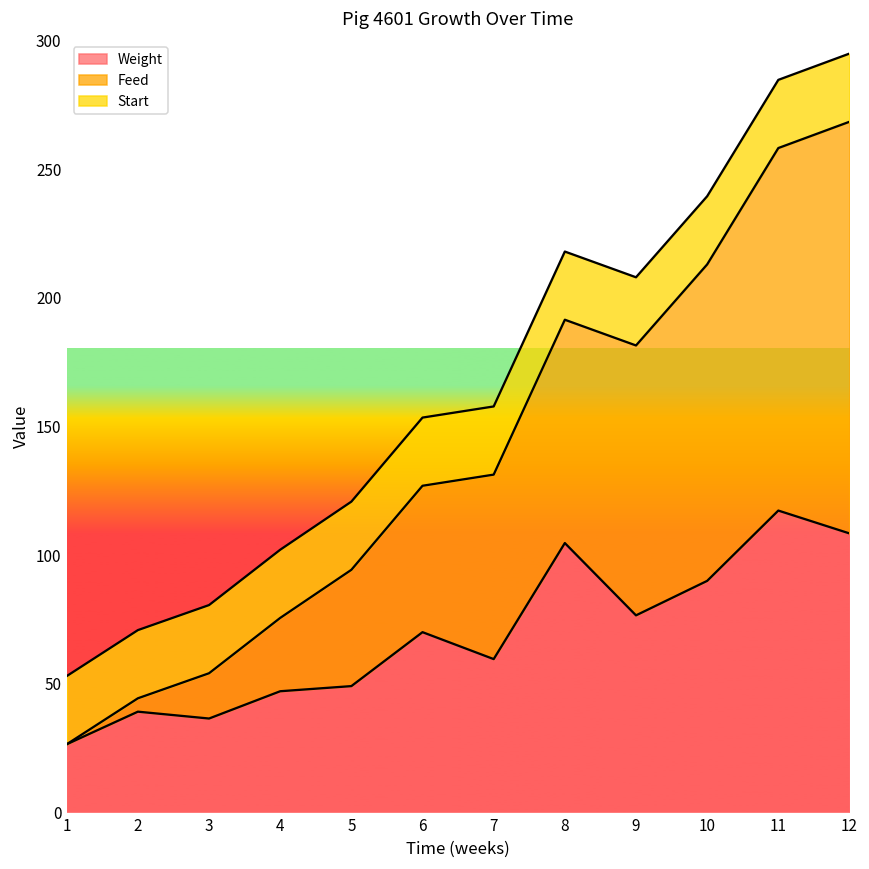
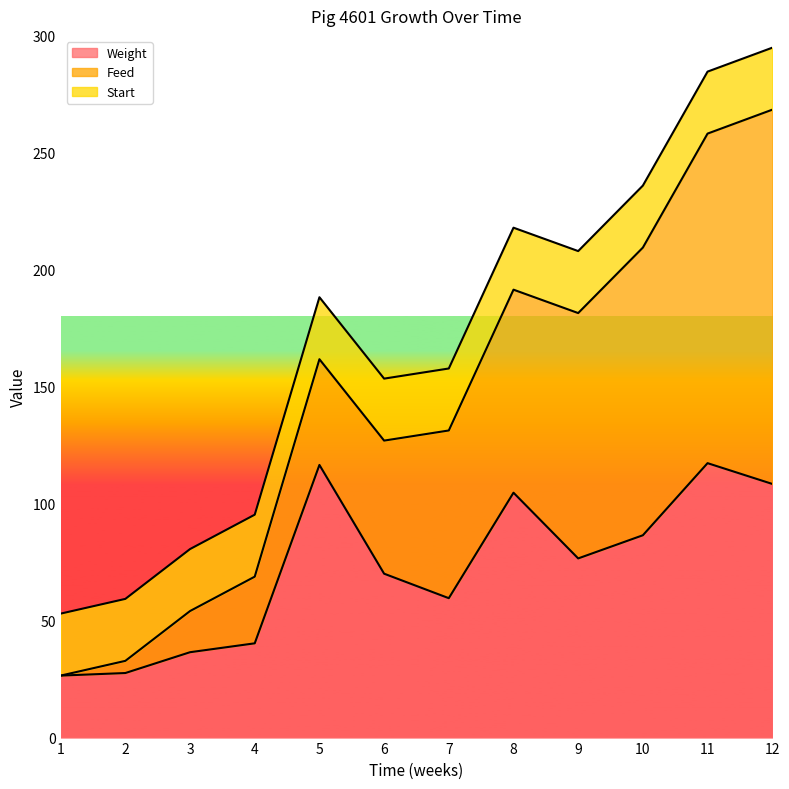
  {
    "Weight": {
-     "2": 39,
+     "2": 28,
      "3": 37,
-     "4": 47,
-     "5": 49,
+     "4": 40,
+     "5": 117,
      "6": 70,
      "7": 60,
      "8": 105,
      "9": 77,
-     "10": 90,
+     "10": 87,
      "11": 117,
      "12": 108
    }
  }
